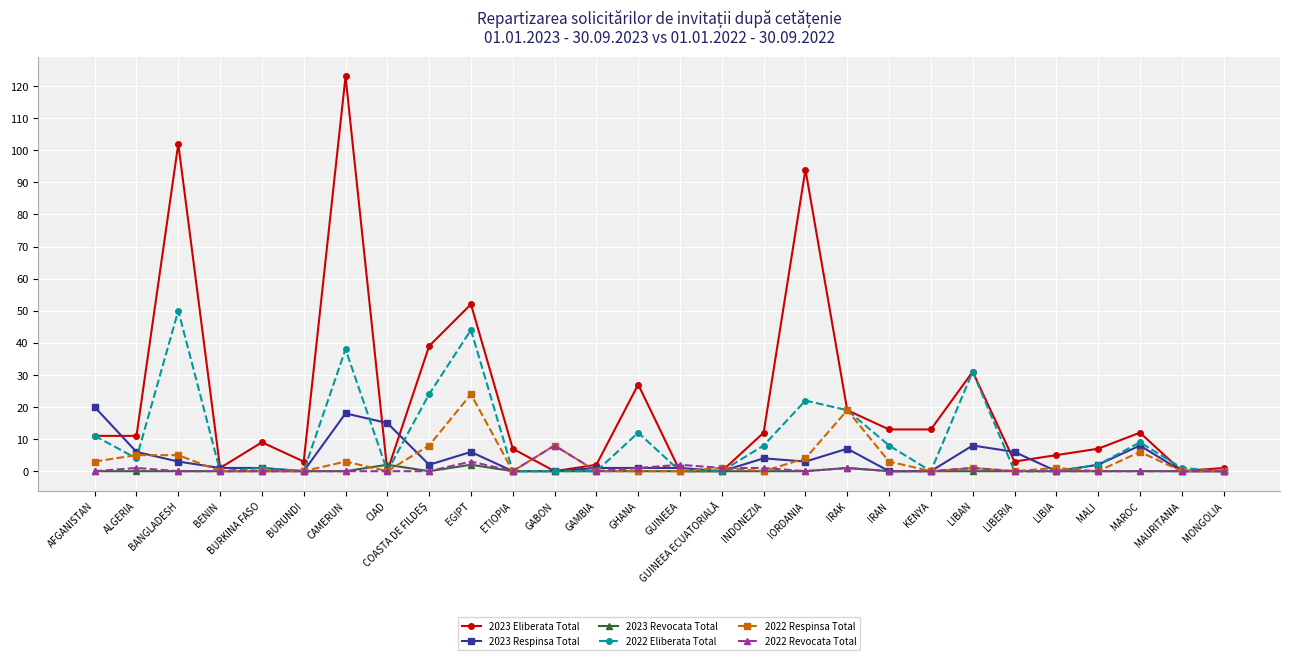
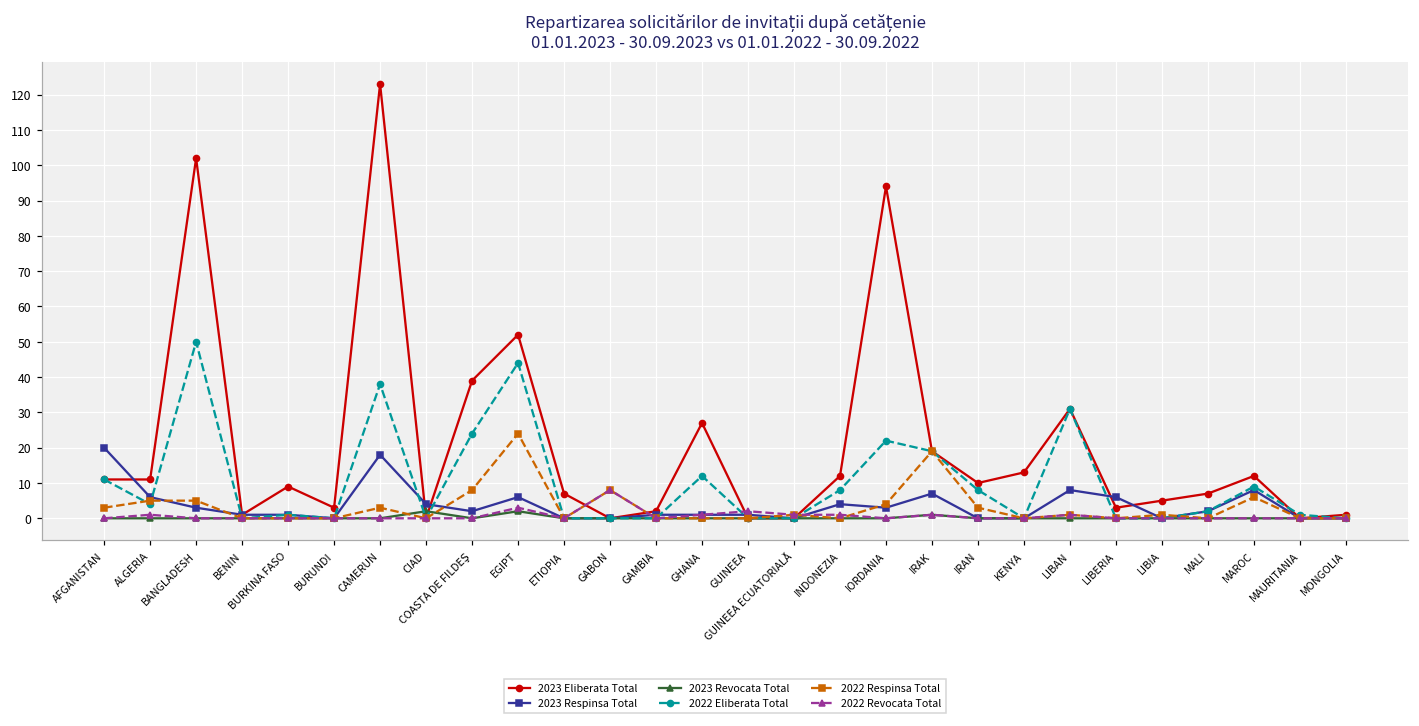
  {
    "2023 Eliberata Total": {
      "ALGERIA": 11,
      "BANGLADESH": 102,
      "BURKINA FASO": 9,
      "BURUNDI": 3,
      "CAMERUN": 123,
      "COASTA DE FILDEŞ": 39,
      "EGIPT": 52,
      "ETIOPIA": 7,
      "GAMBIA": 2,
      "GHANA": 27,
      "INDONEZIA": 12,
      "IORDANIA": 94,
-     "IRAN": 13,
+     "IRAN": 10,
      "KENYA": 13,
      "LIBERIA": 3,
      "LIBIA": 5,
      "MALI": 7,
      "MAROC": 12,
      "MONGOLIA": 1
    },
    "2023 Respinsa Total": {
      "AFGANISTAN": 20,
      "ALGERIA": 6,
      "BANGLADESH": 3,
      "CAMERUN": 18,
-     "CIAD": 15,
+     "CIAD": 4,
      "COASTA DE FILDEŞ": 2,
      "EGIPT": 6,
      "GAMBIA": 1,
      "GUINEEA": 1,
      "INDONEZIA": 4,
      "IORDANIA": 3,
      "IRAK": 7,
      "LIBAN": 8,
      "LIBERIA": 6,
      "MAROC": 8
    },
    "2023 Revocata Total": {
      "ALGERIA": 0,
      "CIAD": 2,
      "EGIPT": 2,
      "LIBAN": 0
    },
    "2022 Eliberata Total": {
      "ALGERIA": 4,
      "BANGLADESH": 50,
      "CAMERUN": 38,
      "COASTA DE FILDEŞ": 24,
      "EGIPT": 44,
      "GHANA": 12,
      "INDONEZIA": 8,
      "IORDANIA": 22,
      "IRAN": 8,
      "MAROC": 9,
      "MAURITANIA": 1
    },
    "2022 Respinsa Total": {
      "AFGANISTAN": 3,
      "ALGERIA": 5,
      "BANGLADESH": 5,
      "CAMERUN": 3,
      "COASTA DE FILDEŞ": 8,
      "EGIPT": 24,
      "IORDANIA": 4,
      "IRAN": 3,
      "LIBIA": 1,
      "MAROC": 6
    },
    "2022 Revocata Total": {
      "ALGERIA": 1,
      "EGIPT": 3,
      "GUINEEA": 2,
      "INDONEZIA": 1
    }
  }
